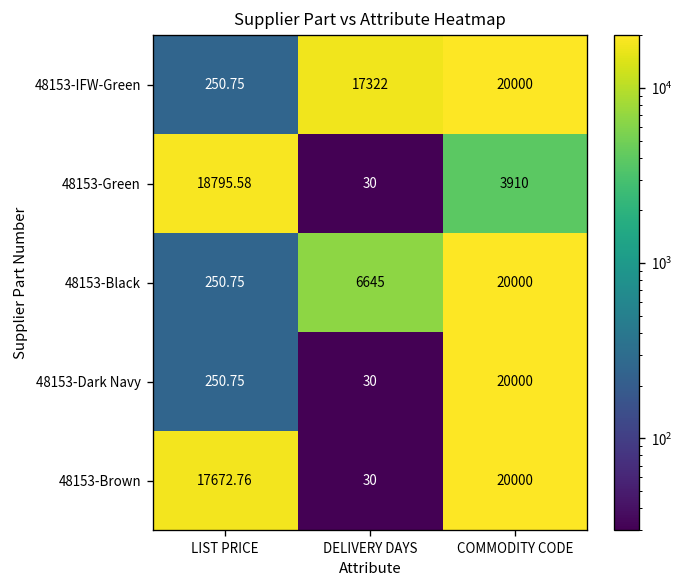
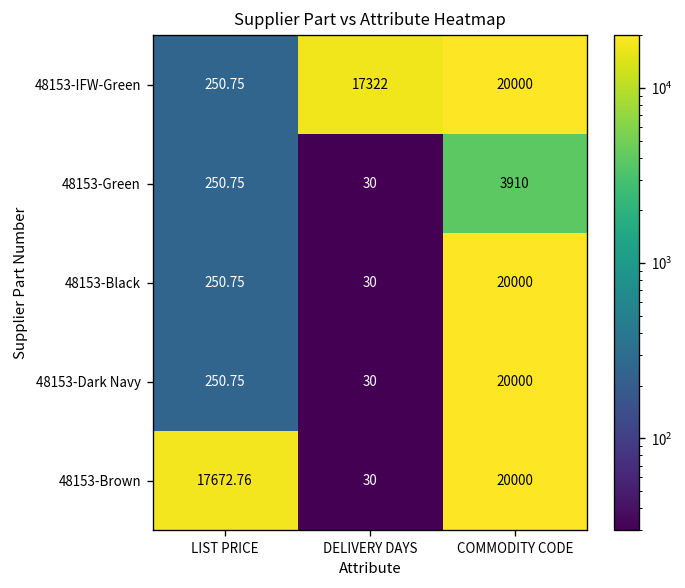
  {
    "48153-IFW-Green": {
      "LIST PRICE": 250.75,
      "DELIVERY DAYS": 17322,
      "COMMODITY CODE": 20000
    },
    "48153-Green": {
-     "LIST PRICE": 18795.58,
+     "LIST PRICE": 250.75,
      "DELIVERY DAYS": 30,
      "COMMODITY CODE": 3910
    },
    "48153-Black": {
      "LIST PRICE": 250.75,
-     "DELIVERY DAYS": 6645,
+     "DELIVERY DAYS": 30,
      "COMMODITY CODE": 20000
    },
    "48153-Dark Navy": {
      "LIST PRICE": 250.75,
      "DELIVERY DAYS": 30,
      "COMMODITY CODE": 20000
    },
    "48153-Brown": {
      "LIST PRICE": 17672.76,
      "DELIVERY DAYS": 30,
      "COMMODITY CODE": 20000
    }
  }
